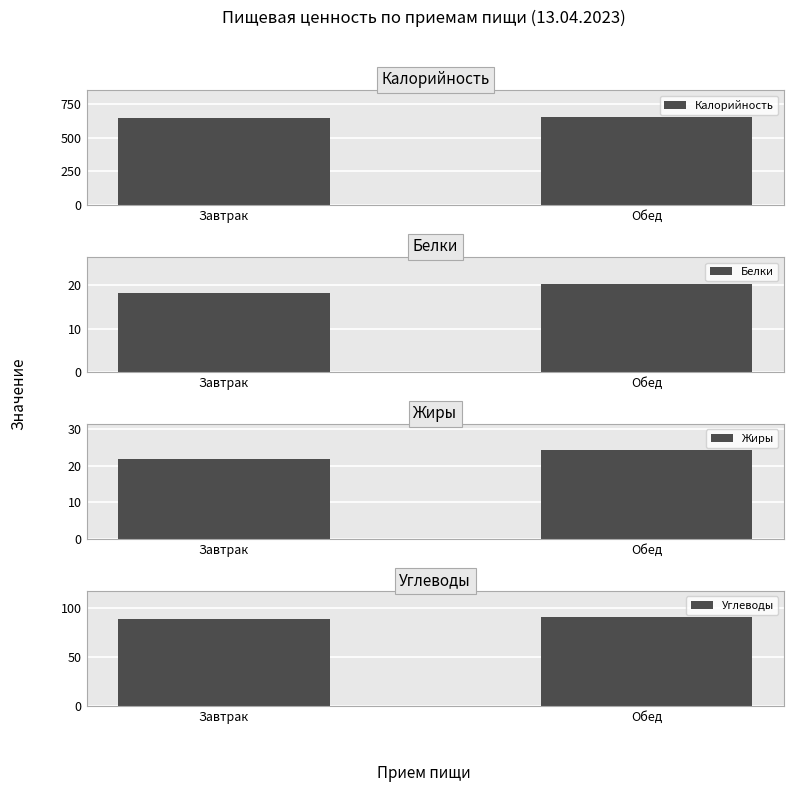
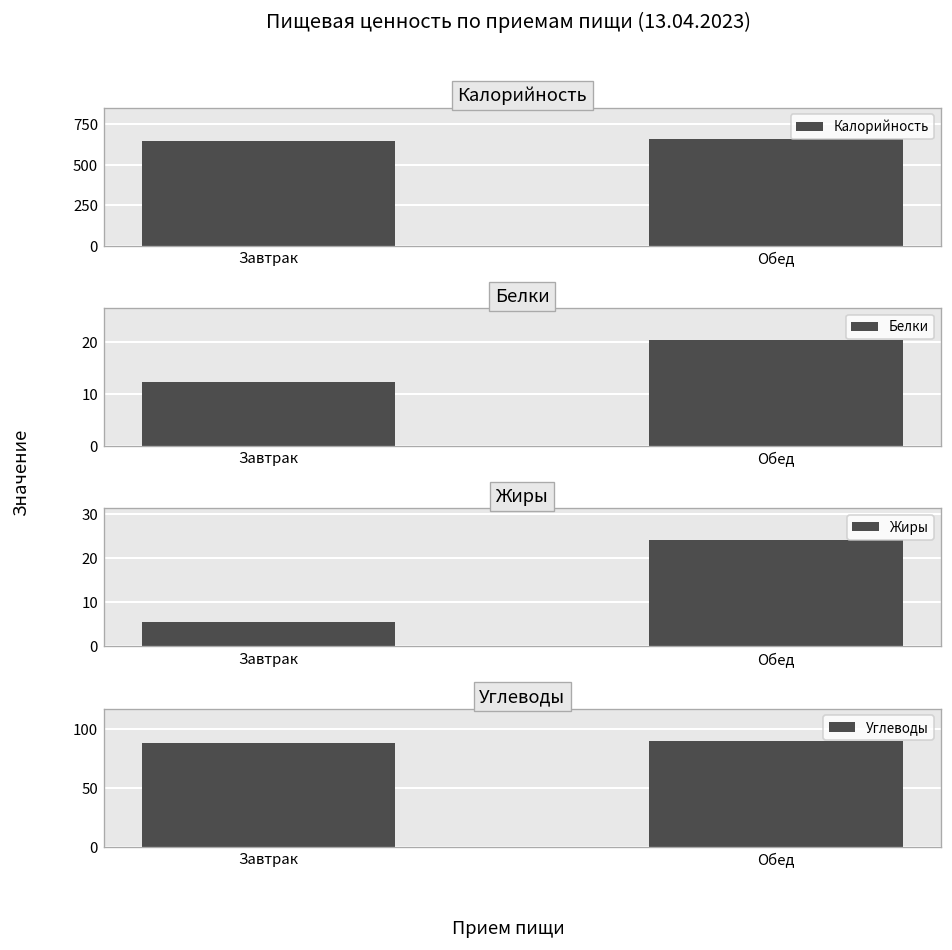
  {
    "Калорийность": {
      "Завтрак": 650,
      "Обед": 660
    },
    "Белки": {
-     "Завтрак": 18,
+     "Завтрак": 12,
      "Обед": 20
    },
    "Жиры": {
-     "Завтрак": 22,
+     "Завтрак": 6,
      "Обед": 24
    },
    "Углеводы": {
      "Завтрак": 90,
      "Обед": 90
    }
  }
